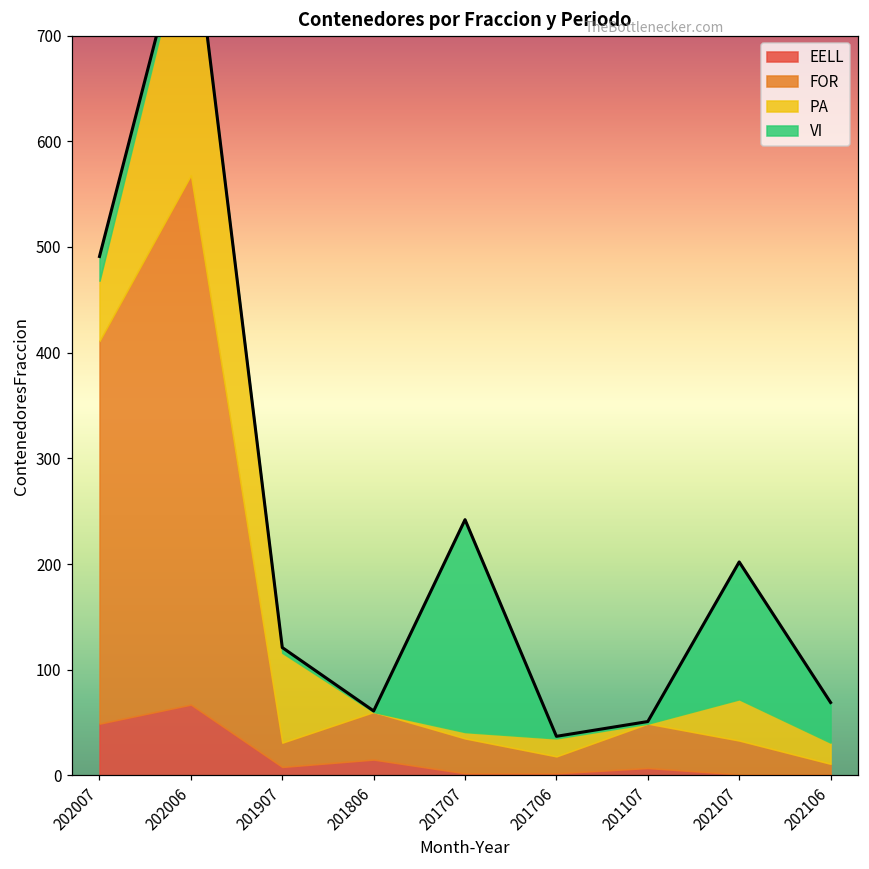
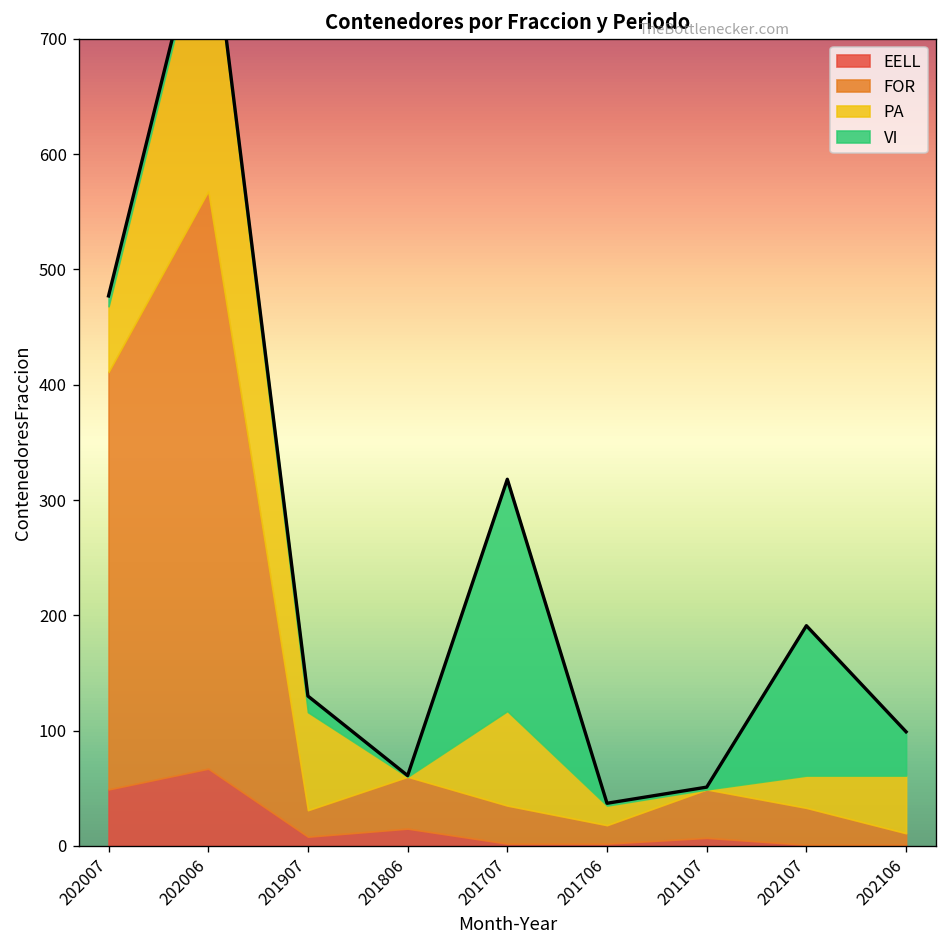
  {
    "PA": {
      "202007": 60,
      "201907": 90,
-     "201707": 10,
-     "202107": 40,
-     "202106": 20
+     "201707": 80,
+     "202107": 30,
+     "202106": 50
    },
    "VI": {
-     "202007": 20,
-     "201907": 5,
+     "202007": 10,
+     "201907": 14,
      "201707": 200,
      "202107": 130,
      "202106": 40
    }
  }
